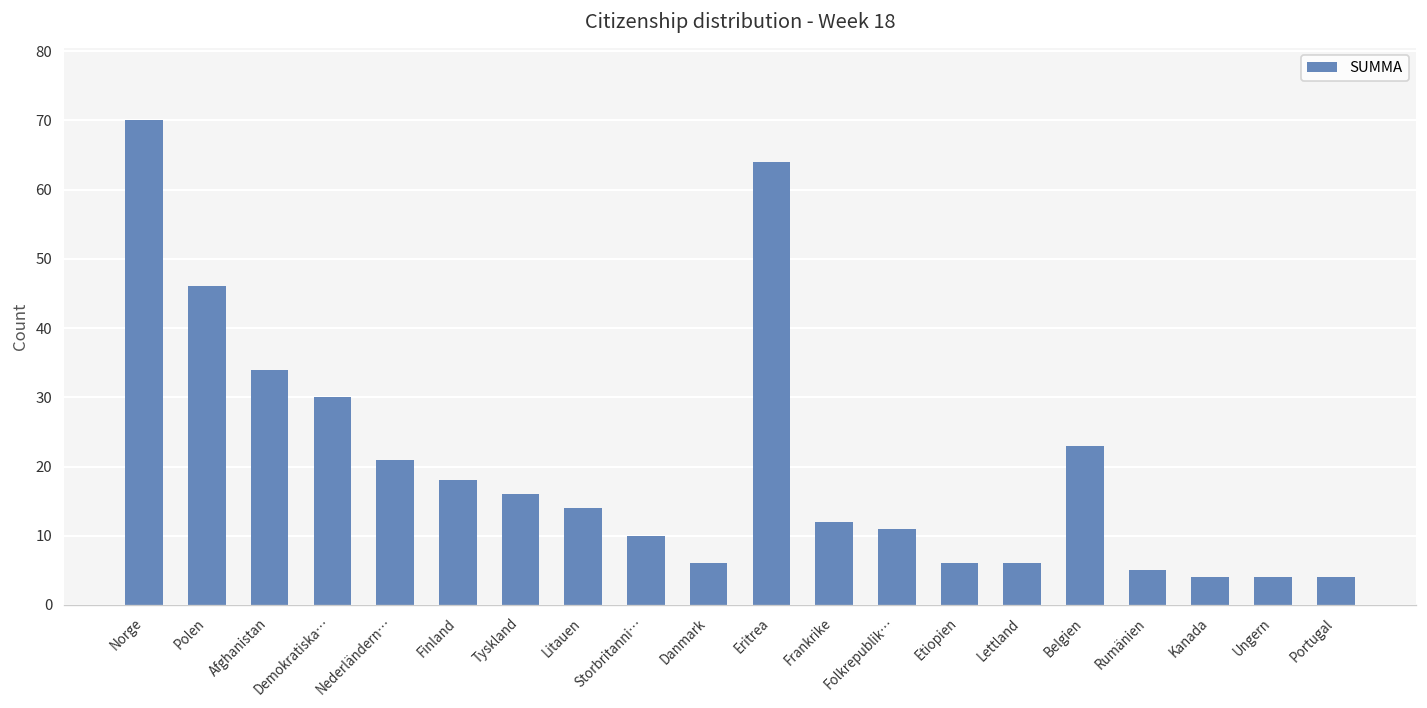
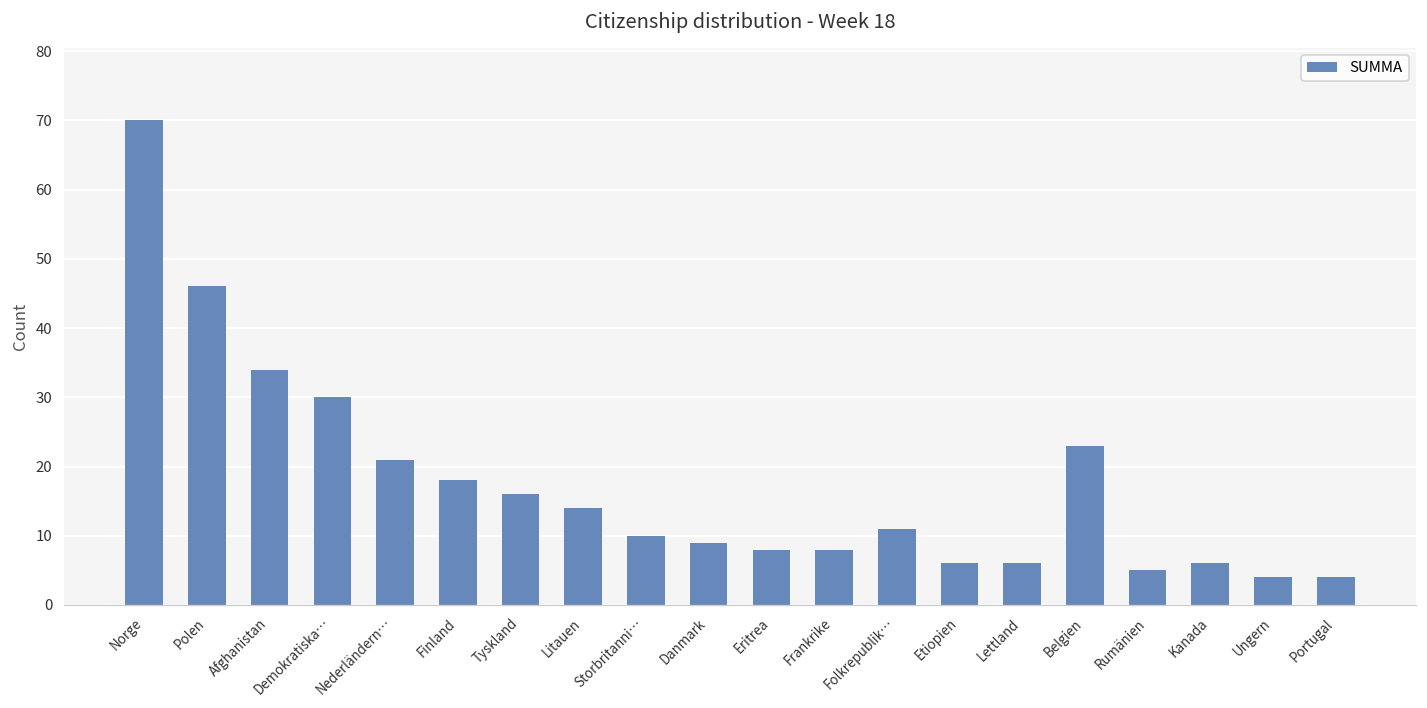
  {
    "Norge": 70,
    "Polen": 46,
    "Afghanistan": 34,
    "Demokratiska…": 30,
    "Nederländern…": 21,
    "Finland": 18,
    "Tyskland": 16,
    "Litauen": 14,
    "Storbritanni…": 10,
-   "Danmark": 6,
-   "Eritrea": 64,
-   "Frankrike": 12,
+   "Danmark": 9,
+   "Eritrea": 8,
+   "Frankrike": 8,
    "Folkrepublik…": 11,
    "Etiopien": 6,
    "Lettland": 6,
    "Belgien": 23,
    "Rumänien": 5,
-   "Kanada": 4,
+   "Kanada": 6,
    "Ungern": 4,
    "Portugal": 4
  }
